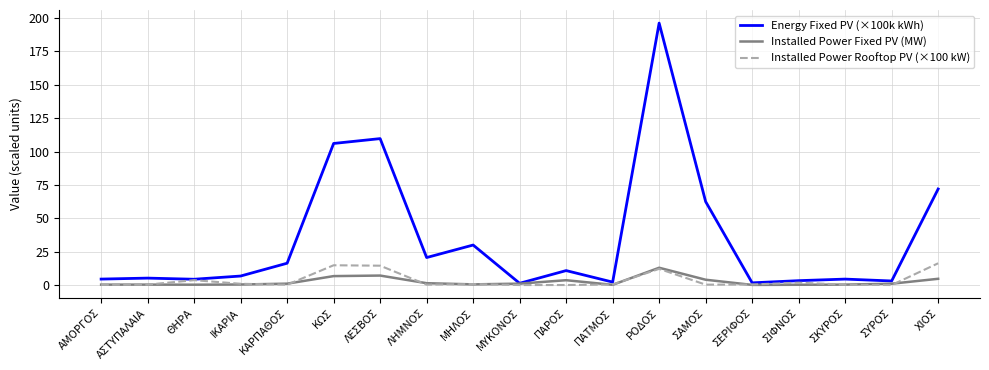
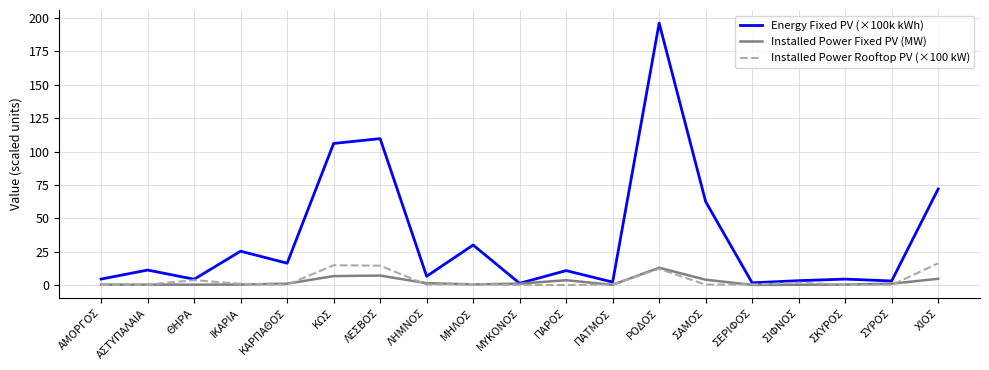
  {
    "Energy Fixed PV (×100k kWh)": {
      "ΑΜΟΡΓΟΣ": 4,
-     "ΑΣΤΥΠΑΛΑΙΑ": 5,
-     "ΙΚΑΡΙΑ": 7,
+     "ΑΣΤΥΠΑΛΑΙΑ": 11,
+     "ΙΚΑΡΙΑ": 25,
      "ΚΑΡΠΑΘΟΣ": 16,
      "ΚΩΣ": 106,
      "ΛΕΣΒΟΣ": 110,
-     "ΛΗΜΝΟΣ": 21,
+     "ΛΗΜΝΟΣ": 7,
      "ΜΗΛΟΣ": 30,
      "ΠΑΡΟΣ": 11,
      "ΡΟΔΟΣ": 196,
      "ΣΑΜΟΣ": 63,
      "ΣΚΥΡΟΣ": 4,
      "ΣΥΡΟΣ": 3,
      "ΧΙΟΣ": 72
    },
    "Installed Power Fixed PV (MW)": {
      "ΘΗΡΑ": 0,
      "ΚΩΣ": 7,
      "ΛΕΣΒΟΣ": 7,
      "ΠΑΡΟΣ": 4,
      "ΣΑΜΟΣ": 4,
      "ΧΙΟΣ": 5
    },
    "Installed Power Rooftop PV (×100 kW)": {
      "ΚΩΣ": 15,
      "ΛΕΣΒΟΣ": 14,
      "ΠΑΡΟΣ": 0,
      "ΣΑΜΟΣ": 0,
      "ΧΙΟΣ": 16
    }
  }
